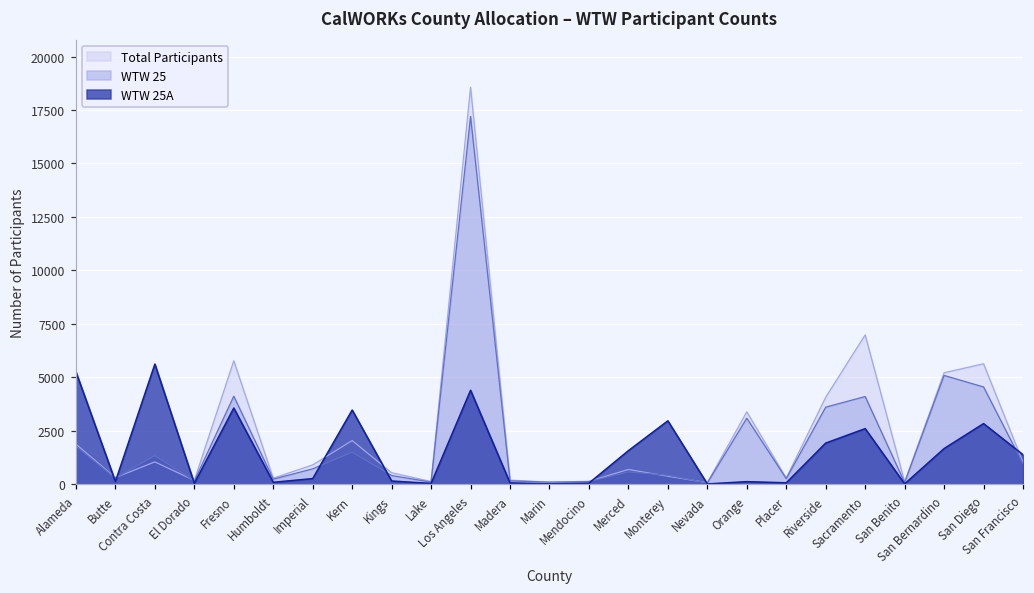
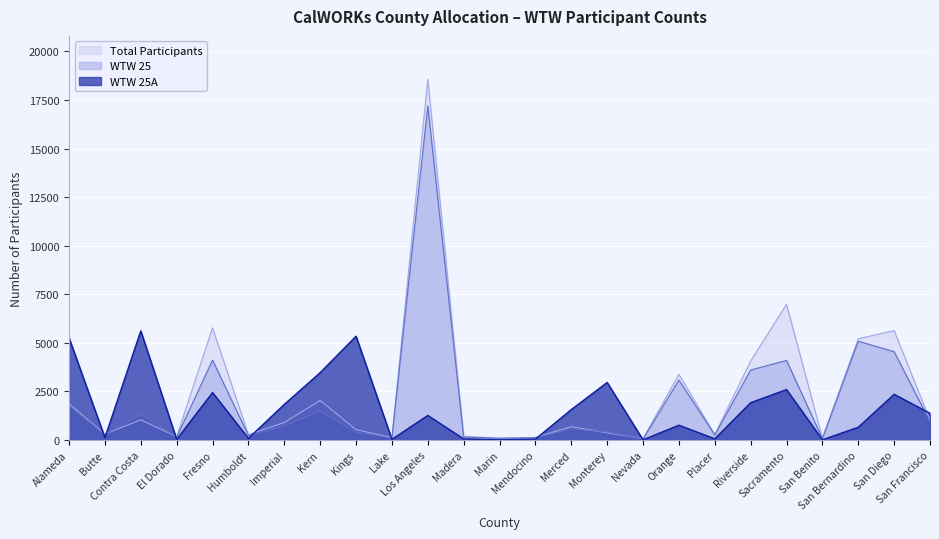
  {
    "WTW 25A": {
      "Alameda": 5300,
      "Butte": 100,
      "Contra Costa": 5600,
-     "Fresno": 3600,
+     "Fresno": 2400,
      "Humboldt": 100,
-     "Imperial": 300,
+     "Imperial": 1800,
      "Kern": 3500,
-     "Kings": 100,
-     "Los Angeles": 4400,
+     "Kings": 5300,
+     "Los Angeles": 1300,
      "Merced": 1600,
      "Monterey": 3000,
-     "Orange": 100,
+     "Orange": 800,
      "Placer": 100,
      "Riverside": 1900,
      "Sacramento": 2600,
-     "San Bernardino": 1700,
-     "San Diego": 2800,
+     "San Bernardino": 700,
+     "San Diego": 2400,
      "San Francisco": 1400
    }
  }
